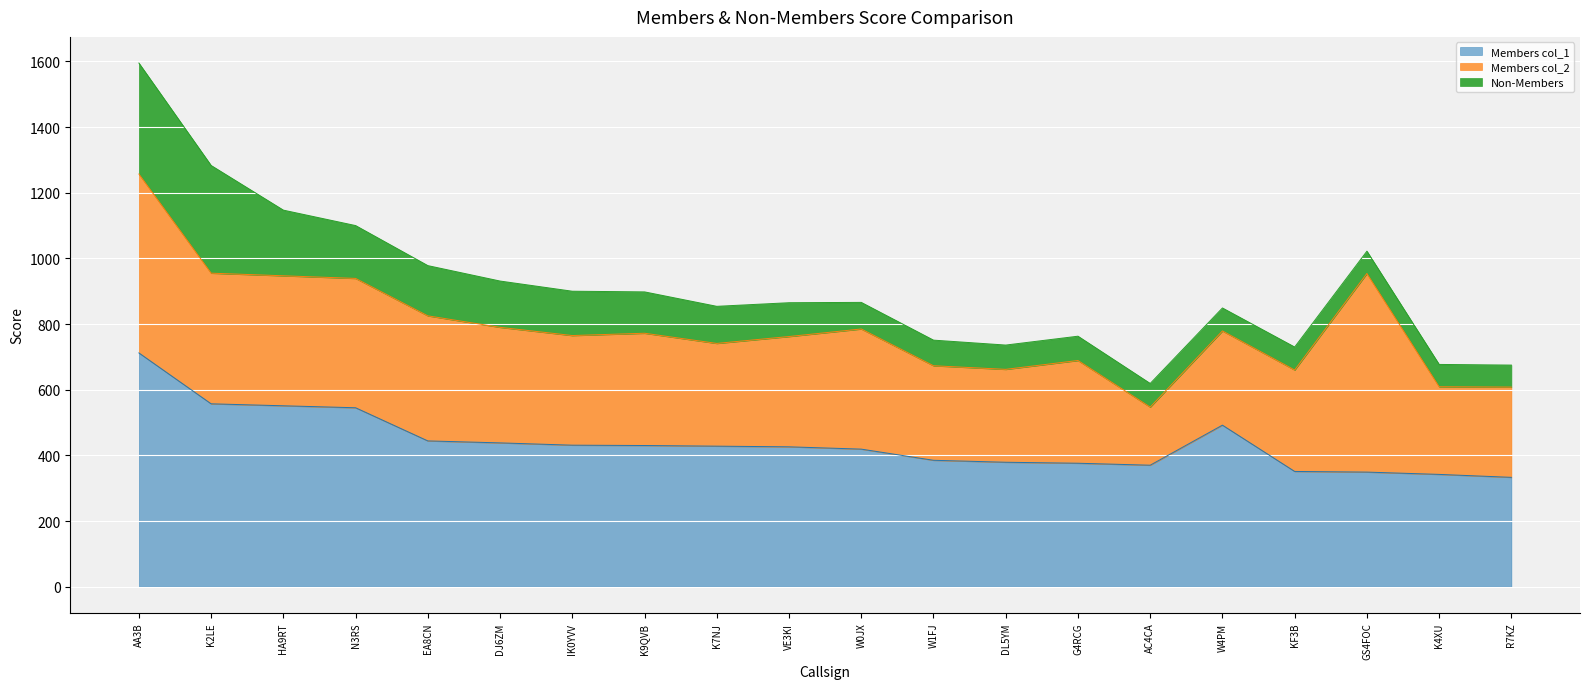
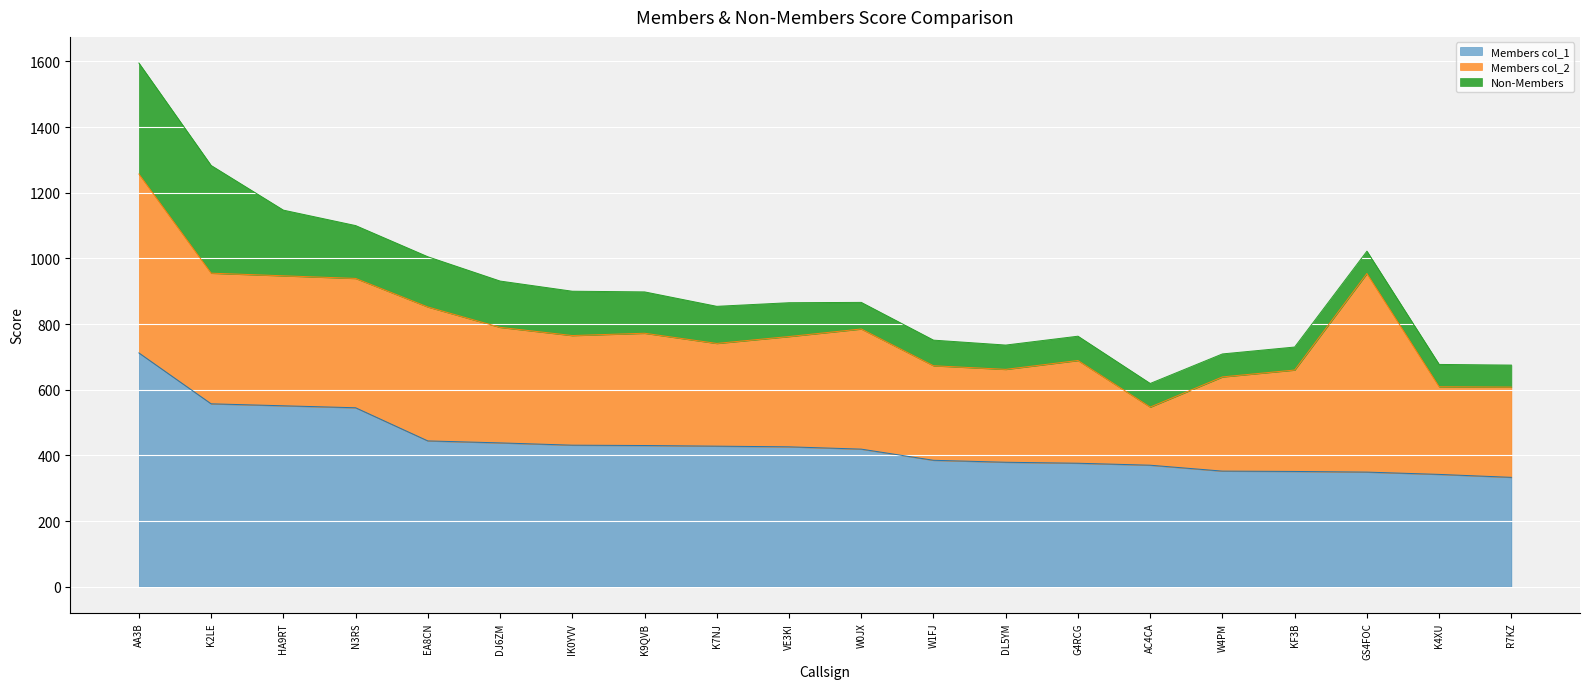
  {
    "Members col_1": {
      "AA3B": 710,
      "K2LE": 560,
      "HA9RT": 550,
      "N3RS": 550,
      "EA8CN": 440,
      "DJ6ZM": 440,
      "IK0YVV": 430,
      "K9QVB": 430,
      "K7NJ": 430,
      "VE3KI": 430,
      "W0JX": 420,
      "W1FJ": 390,
      "DL5YM": 380,
      "G4RCG": 380,
      "AC4CA": 370,
-     "W4PM": 490,
+     "W4PM": 350,
      "KF3B": 350,
      "GS4FOC": 350,
      "K4XU": 340,
      "R7KZ": 330
    },
    "Members col_2": {
      "AA3B": 550,
      "K2LE": 400,
      "HA9RT": 400,
      "N3RS": 390,
-     "EA8CN": 380,
+     "EA8CN": 410,
      "DJ6ZM": 350,
      "IK0YVV": 330,
      "K9QVB": 340,
      "K7NJ": 310,
      "VE3KI": 340,
      "W0JX": 370,
      "W1FJ": 290,
      "DL5YM": 280,
      "G4RCG": 310,
      "AC4CA": 180,
      "W4PM": 290,
      "KF3B": 310,
      "GS4FOC": 610,
      "K4XU": 270,
      "R7KZ": 280
    },
    "Non-Members": {
      "AA3B": 340,
      "K2LE": 330,
      "HA9RT": 200,
      "N3RS": 160,
      "EA8CN": 150,
      "DJ6ZM": 140,
      "IK0YVV": 140,
      "K9QVB": 130,
      "K7NJ": 110,
      "VE3KI": 100,
      "W0JX": 80,
      "W1FJ": 80,
      "DL5YM": 70,
      "G4RCG": 70,
      "AC4CA": 70,
      "W4PM": 70,
      "KF3B": 70,
      "GS4FOC": 70,
      "K4XU": 70,
      "R7KZ": 70
    }
  }
